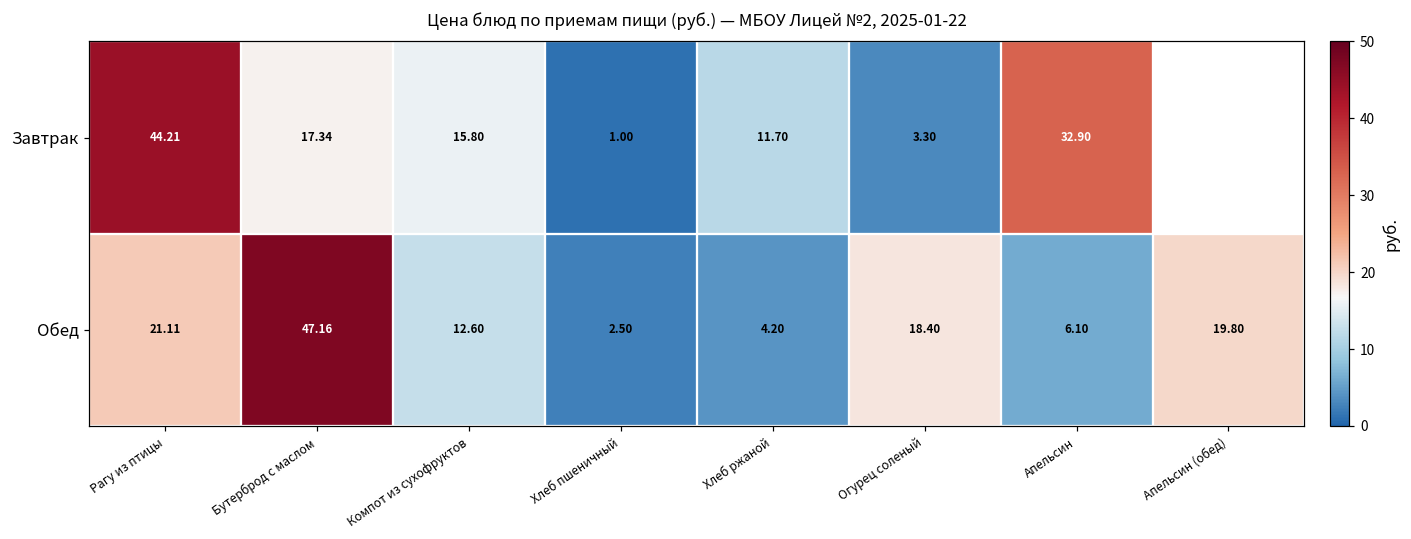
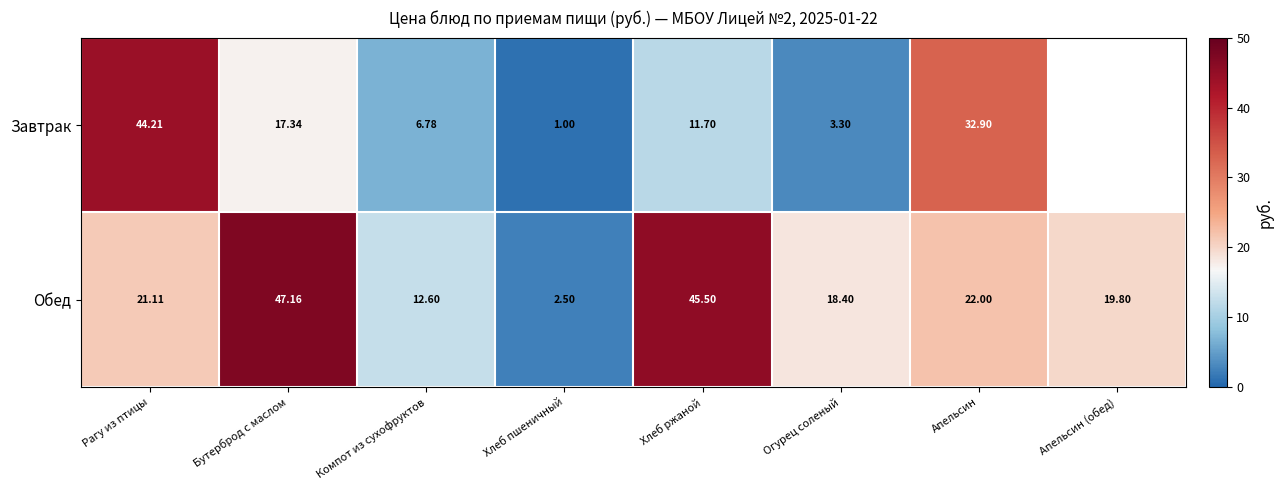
  {
    "Завтрак": {
      "Рагу из птицы": 44.21,
      "Бутерброд с маслом": 17.34,
-     "Компот из сухофруктов": 15.80,
+     "Компот из сухофруктов": 6.78,
      "Хлеб пшеничный": 1.00,
      "Хлеб ржаной": 11.70,
      "Огурец соленый": 3.30,
      "Апельсин": 32.90
    },
    "Обед": {
      "Рагу из птицы": 21.11,
      "Бутерброд с маслом": 47.16,
      "Компот из сухофруктов": 12.60,
      "Хлеб пшеничный": 2.50,
-     "Хлеб ржаной": 4.20,
+     "Хлеб ржаной": 45.50,
      "Огурец соленый": 18.40,
-     "Апельсин": 6.10,
+     "Апельсин": 22.00,
      "Апельсин (обед)": 19.80
    }
  }
